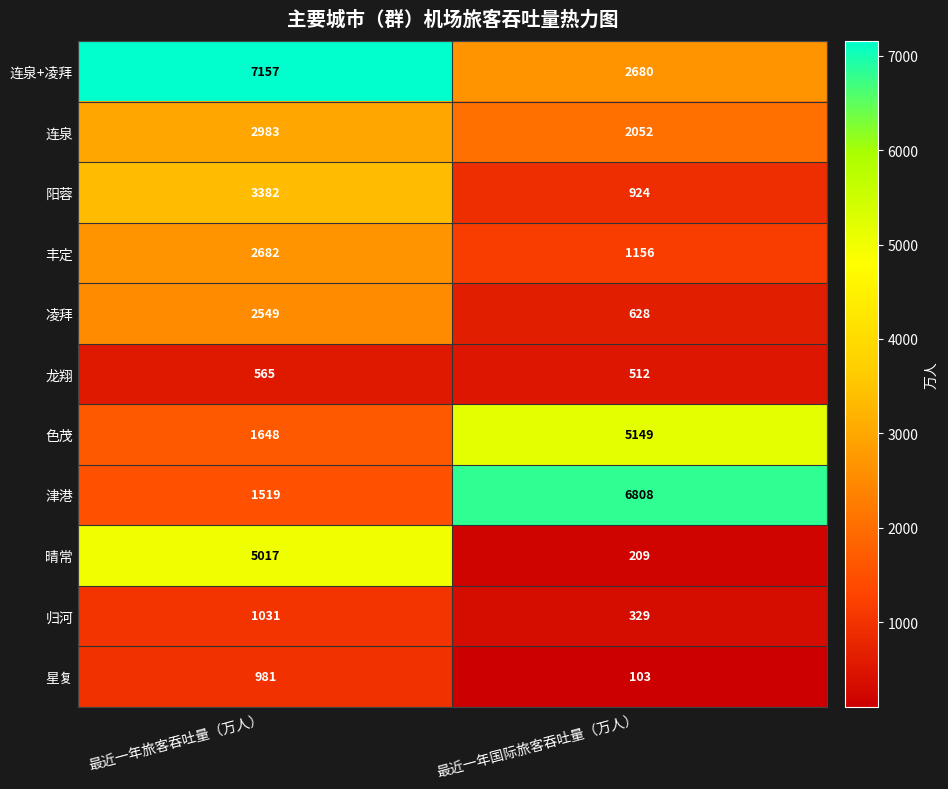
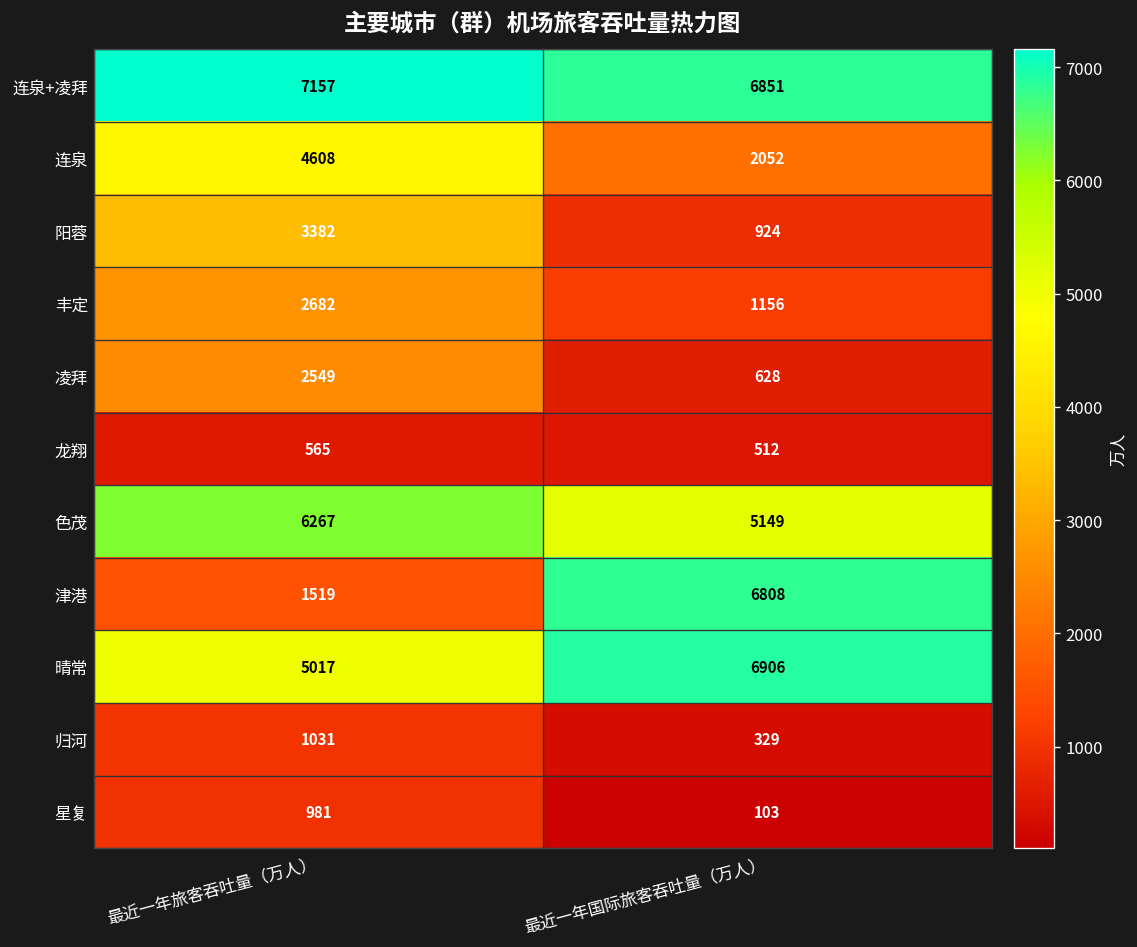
  {
    "连泉+凌拜": {
      "最近一年旅客吞吐量（万人）": 7157,
-     "最近一年国际旅客吞吐量（万人）": 2680
+     "最近一年国际旅客吞吐量（万人）": 6851
    },
    "连泉": {
-     "最近一年旅客吞吐量（万人）": 2983,
+     "最近一年旅客吞吐量（万人）": 4608,
      "最近一年国际旅客吞吐量（万人）": 2052
    },
    "阳蓉": {
      "最近一年旅客吞吐量（万人）": 3382,
      "最近一年国际旅客吞吐量（万人）": 924
    },
    "丰定": {
      "最近一年旅客吞吐量（万人）": 2682,
      "最近一年国际旅客吞吐量（万人）": 1156
    },
    "凌拜": {
      "最近一年旅客吞吐量（万人）": 2549,
      "最近一年国际旅客吞吐量（万人）": 628
    },
    "龙翔": {
      "最近一年旅客吞吐量（万人）": 565,
      "最近一年国际旅客吞吐量（万人）": 512
    },
    "色茂": {
-     "最近一年旅客吞吐量（万人）": 1648,
+     "最近一年旅客吞吐量（万人）": 6267,
      "最近一年国际旅客吞吐量（万人）": 5149
    },
    "津港": {
      "最近一年旅客吞吐量（万人）": 1519,
      "最近一年国际旅客吞吐量（万人）": 6808
    },
    "晴常": {
      "最近一年旅客吞吐量（万人）": 5017,
-     "最近一年国际旅客吞吐量（万人）": 209
+     "最近一年国际旅客吞吐量（万人）": 6906
    },
    "归河": {
      "最近一年旅客吞吐量（万人）": 1031,
      "最近一年国际旅客吞吐量（万人）": 329
    },
    "星复": {
      "最近一年旅客吞吐量（万人）": 981,
      "最近一年国际旅客吞吐量（万人）": 103
    }
  }
